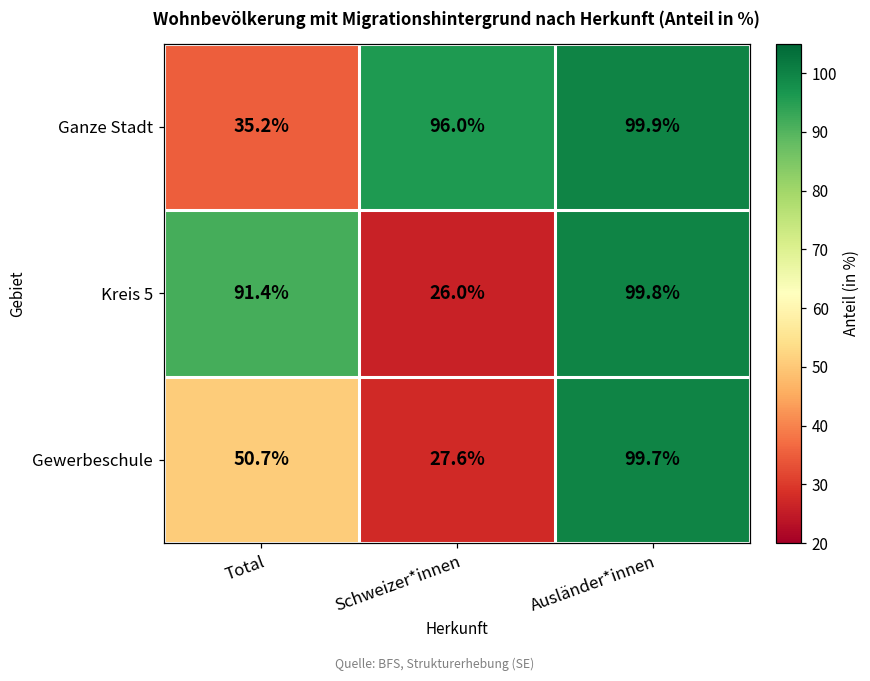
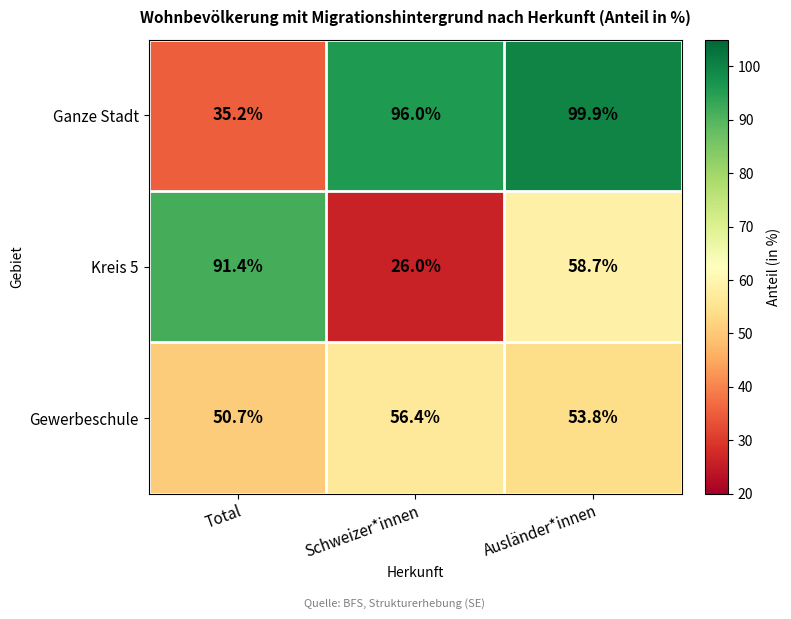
  {
    "Ganze Stadt": {
      "Total": "35.2%",
      "Schweizer*innen": "96.0%",
      "Ausländer*innen": "99.9%"
    },
    "Kreis 5": {
      "Total": "91.4%",
      "Schweizer*innen": "26.0%",
-     "Ausländer*innen": "99.8%"
+     "Ausländer*innen": "58.7%"
    },
    "Gewerbeschule": {
      "Total": "50.7%",
-     "Schweizer*innen": "27.6%",
-     "Ausländer*innen": "99.7%"
+     "Schweizer*innen": "56.4%",
+     "Ausländer*innen": "53.8%"
    }
  }
